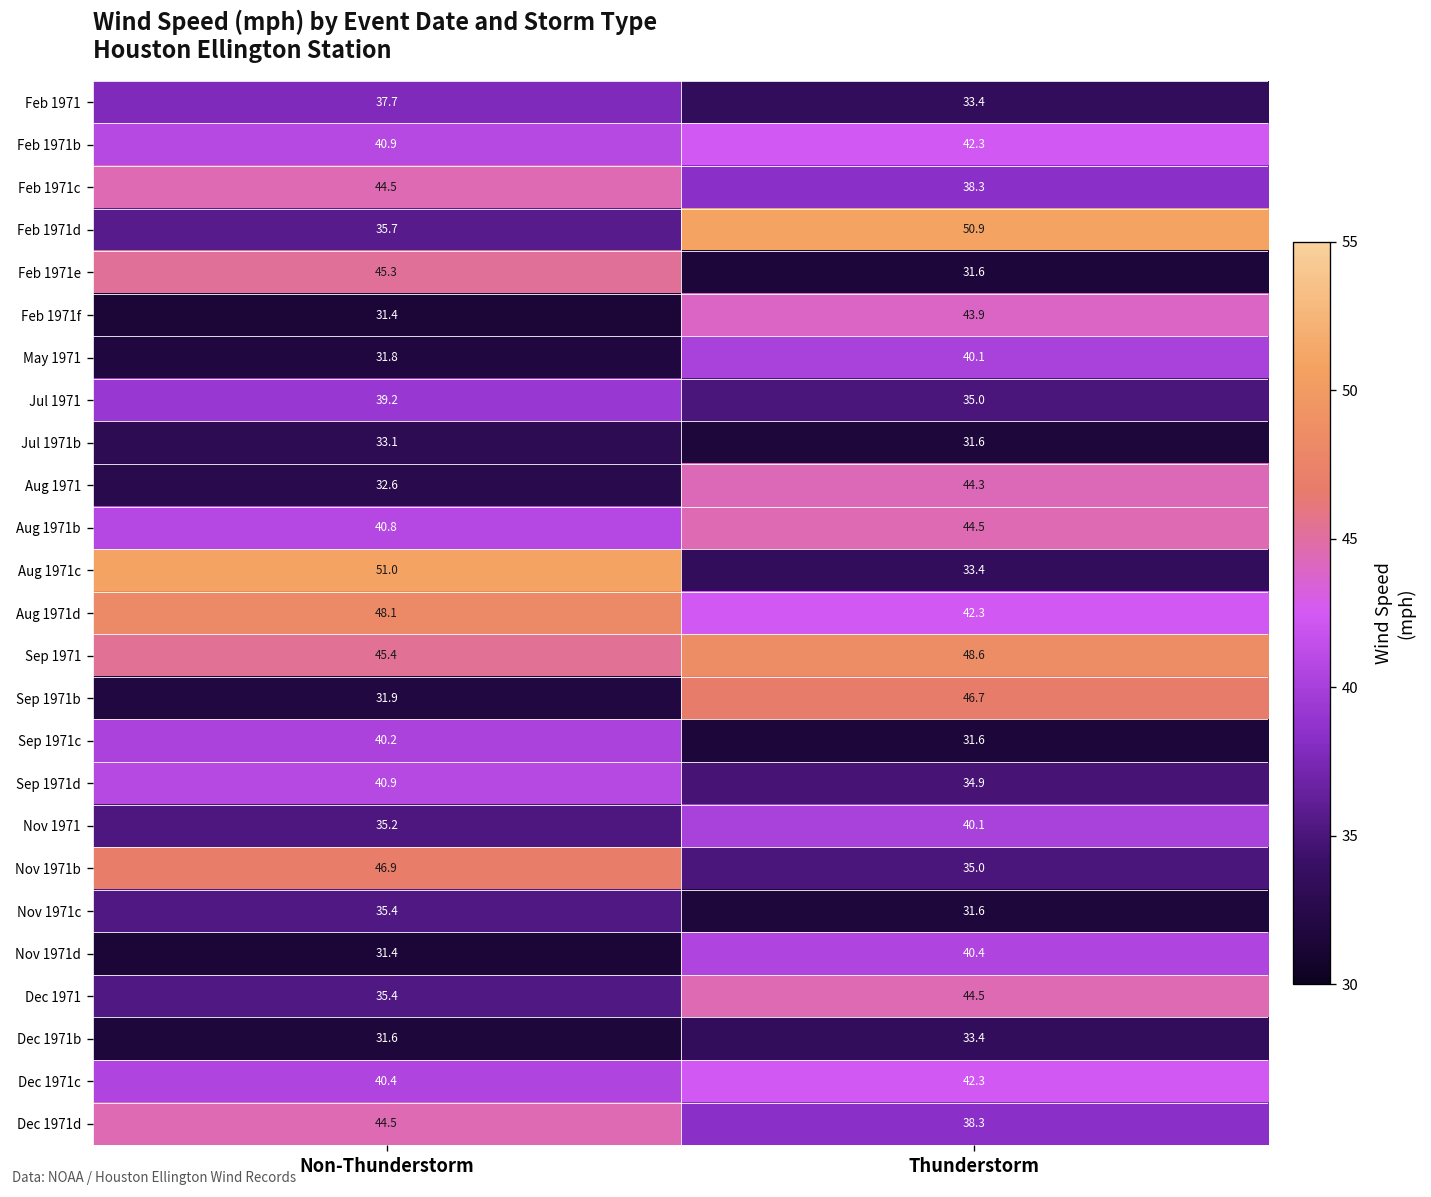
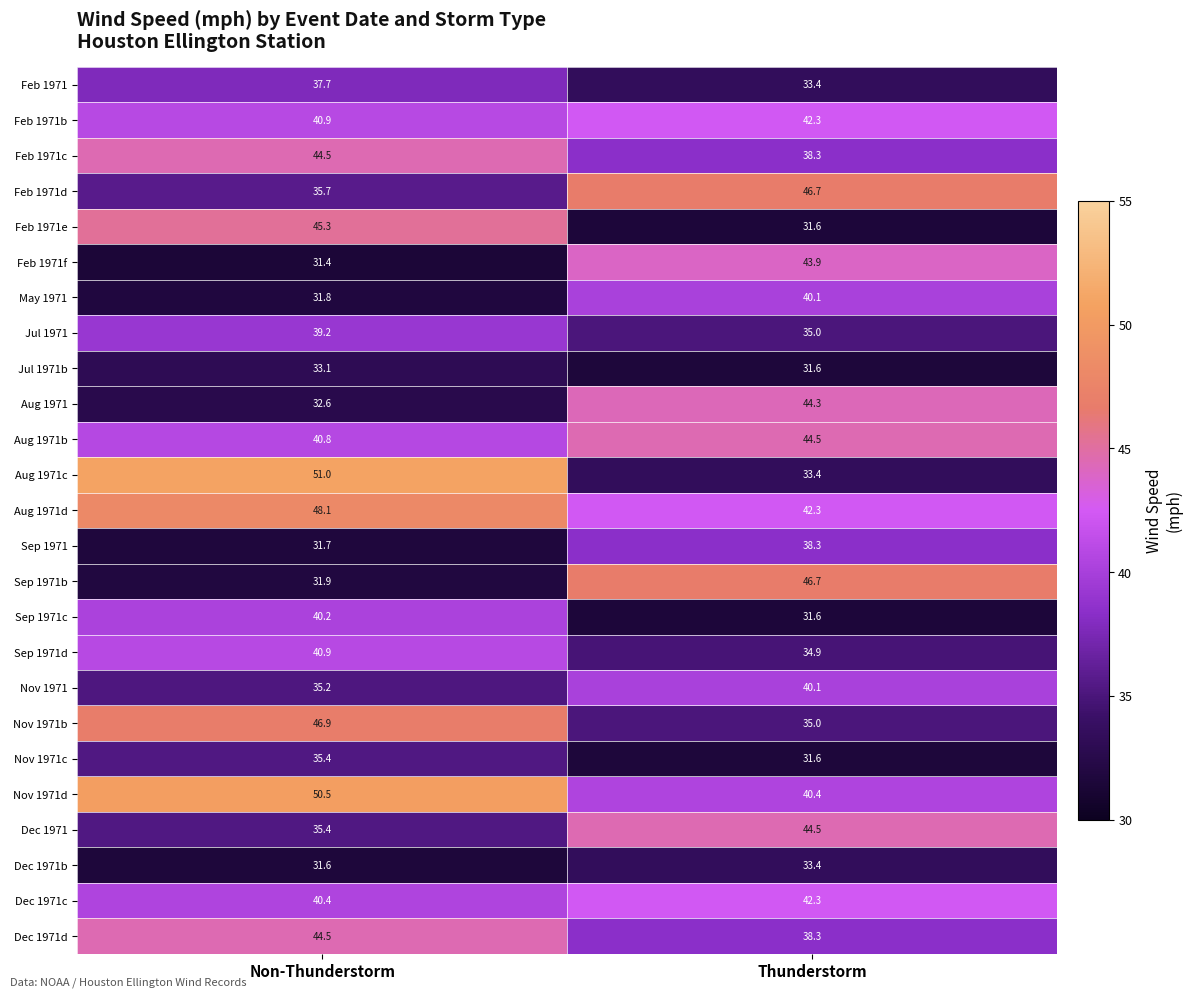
  {
    "Feb 1971": {
      "Non-Thunderstorm": 37.7,
      "Thunderstorm": 33.4
    },
    "Feb 1971b": {
      "Non-Thunderstorm": 40.9,
      "Thunderstorm": 42.3
    },
    "Feb 1971c": {
      "Non-Thunderstorm": 44.5,
      "Thunderstorm": 38.3
    },
    "Feb 1971d": {
      "Non-Thunderstorm": 35.7,
-     "Thunderstorm": 50.9
+     "Thunderstorm": 46.7
    },
    "Feb 1971e": {
      "Non-Thunderstorm": 45.3,
      "Thunderstorm": 31.6
    },
    "Feb 1971f": {
      "Non-Thunderstorm": 31.4,
      "Thunderstorm": 43.9
    },
    "May 1971": {
      "Non-Thunderstorm": 31.8,
      "Thunderstorm": 40.1
    },
    "Jul 1971": {
      "Non-Thunderstorm": 39.2,
      "Thunderstorm": 35.0
    },
    "Jul 1971b": {
      "Non-Thunderstorm": 33.1,
      "Thunderstorm": 31.6
    },
    "Aug 1971": {
      "Non-Thunderstorm": 32.6,
      "Thunderstorm": 44.3
    },
    "Aug 1971b": {
      "Non-Thunderstorm": 40.8,
      "Thunderstorm": 44.5
    },
    "Aug 1971c": {
      "Non-Thunderstorm": 51.0,
      "Thunderstorm": 33.4
    },
    "Aug 1971d": {
      "Non-Thunderstorm": 48.1,
      "Thunderstorm": 42.3
    },
    "Sep 1971": {
-     "Non-Thunderstorm": 45.4,
-     "Thunderstorm": 48.6
+     "Non-Thunderstorm": 31.7,
+     "Thunderstorm": 38.3
    },
    "Sep 1971b": {
      "Non-Thunderstorm": 31.9,
      "Thunderstorm": 46.7
    },
    "Sep 1971c": {
      "Non-Thunderstorm": 40.2,
      "Thunderstorm": 31.6
    },
    "Sep 1971d": {
      "Non-Thunderstorm": 40.9,
      "Thunderstorm": 34.9
    },
    "Nov 1971": {
      "Non-Thunderstorm": 35.2,
      "Thunderstorm": 40.1
    },
    "Nov 1971b": {
      "Non-Thunderstorm": 46.9,
      "Thunderstorm": 35.0
    },
    "Nov 1971c": {
      "Non-Thunderstorm": 35.4,
      "Thunderstorm": 31.6
    },
    "Nov 1971d": {
-     "Non-Thunderstorm": 31.4,
+     "Non-Thunderstorm": 50.5,
      "Thunderstorm": 40.4
    },
    "Dec 1971": {
      "Non-Thunderstorm": 35.4,
      "Thunderstorm": 44.5
    },
    "Dec 1971b": {
      "Non-Thunderstorm": 31.6,
      "Thunderstorm": 33.4
    },
    "Dec 1971c": {
      "Non-Thunderstorm": 40.4,
      "Thunderstorm": 42.3
    },
    "Dec 1971d": {
      "Non-Thunderstorm": 44.5,
      "Thunderstorm": 38.3
    }
  }
